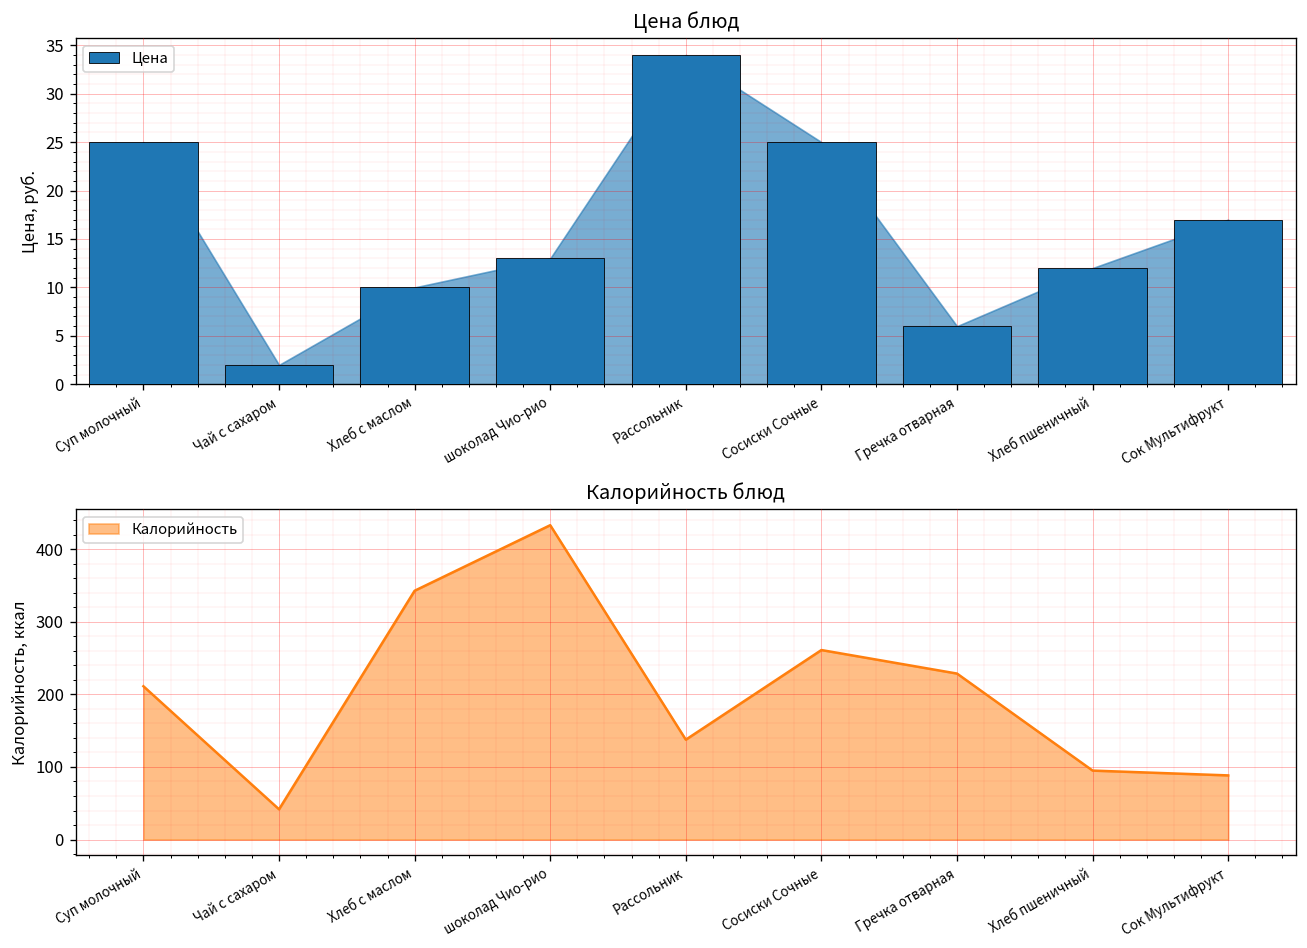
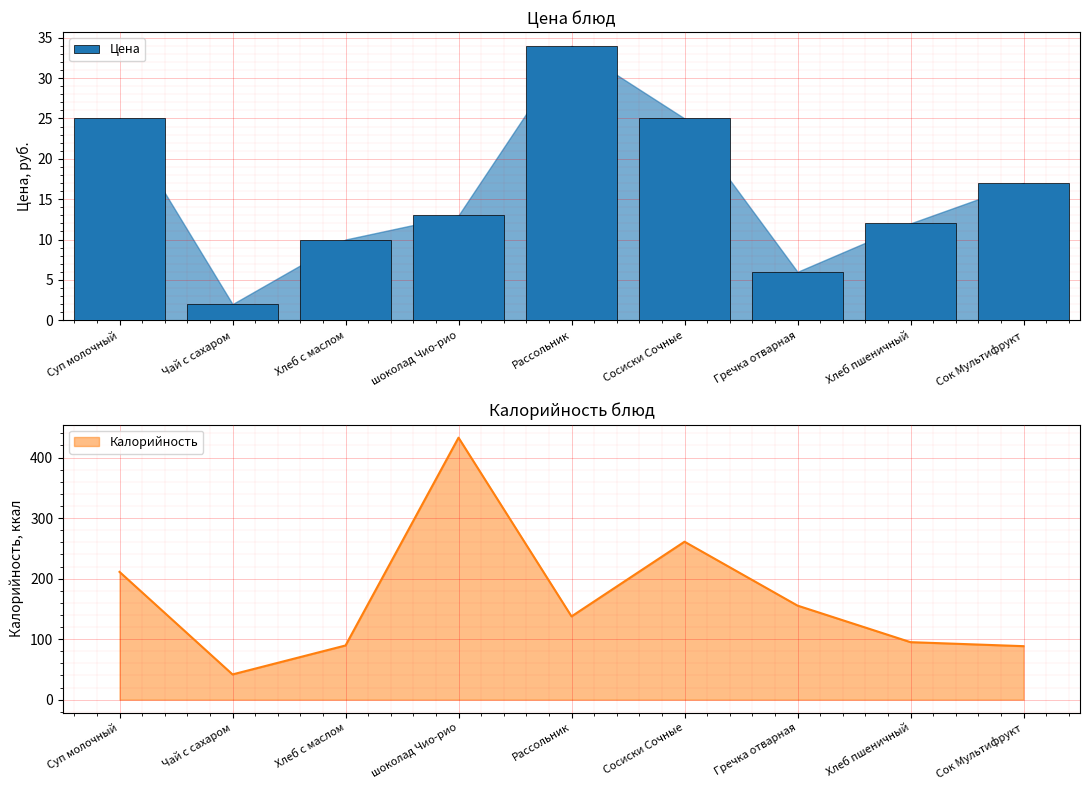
  {
    "Цена блюд": {
      "Суп молочный": 25,
      "Чай с сахаром": 2,
      "Хлеб с маслом": 10,
      "шоколад Чио-рио": 13,
      "Рассольник": 34,
      "Сосиски Сочные": 25,
      "Гречка отварная": 6,
      "Хлеб пшеничный": 12,
      "Сок Мультифрукт": 17
    },
    "Калорийность блюд": {
      "Суп молочный": 210,
      "Чай с сахаром": 40,
-     "Хлеб с маслом": 340,
+     "Хлеб с маслом": 90,
      "шоколад Чио-рио": 430,
      "Рассольник": 140,
      "Сосиски Сочные": 260,
-     "Гречка отварная": 230,
+     "Гречка отварная": 160,
      "Хлеб пшеничный": 100,
      "Сок Мультифрукт": 90
    }
  }
